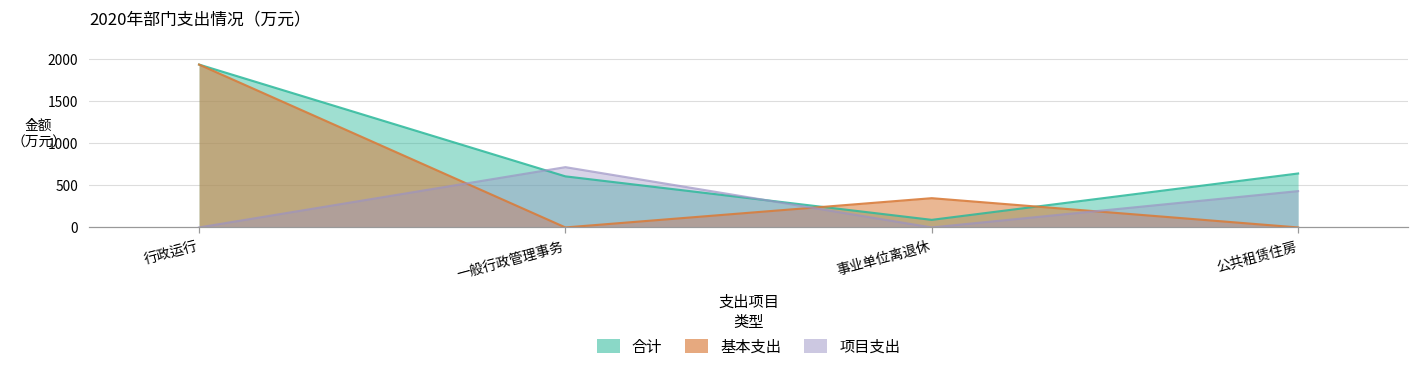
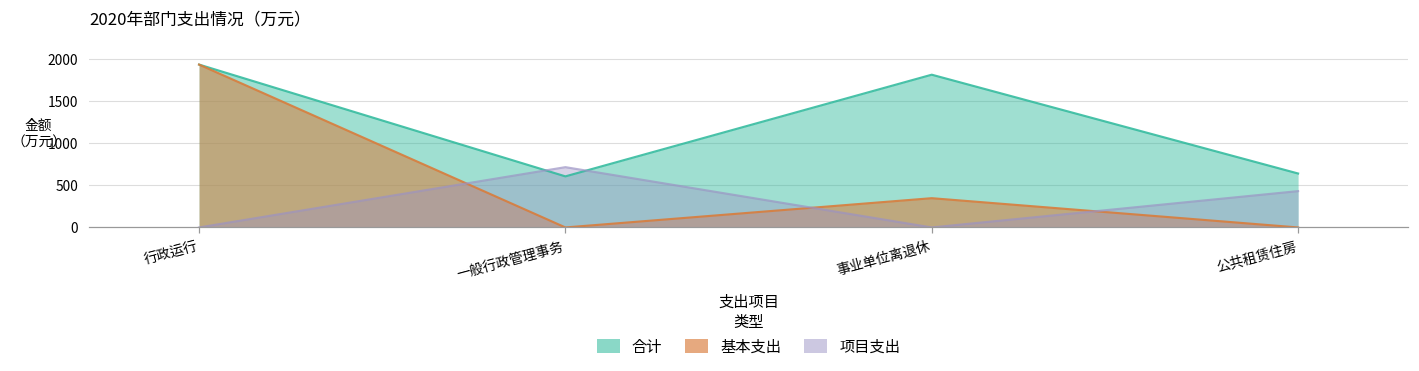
  {
    "合计": {
      "一般行政管理事务": 600,
-     "事业单位离退休": 100,
+     "事业单位离退休": 1800,
      "公共租赁住房": 600
    },
    "基本支出": {
      "一般行政管理事务": 0,
      "事业单位离退休": 300,
      "公共租赁住房": 0
    },
    "项目支出": {
      "行政运行": 0,
      "一般行政管理事务": 700,
      "事业单位离退休": 0,
      "公共租赁住房": 400
    }
  }
